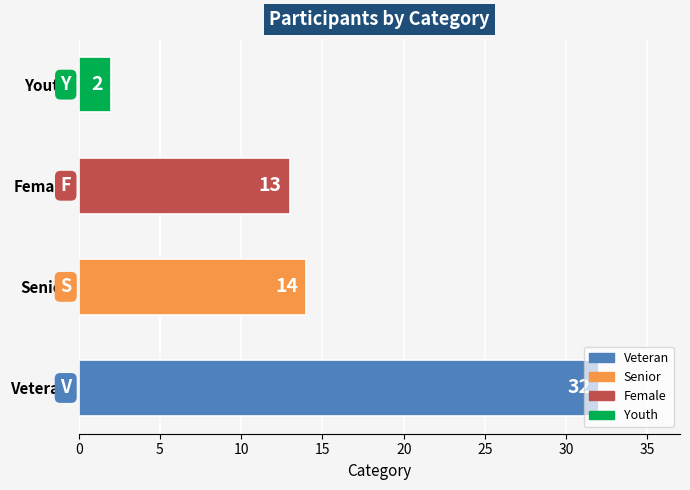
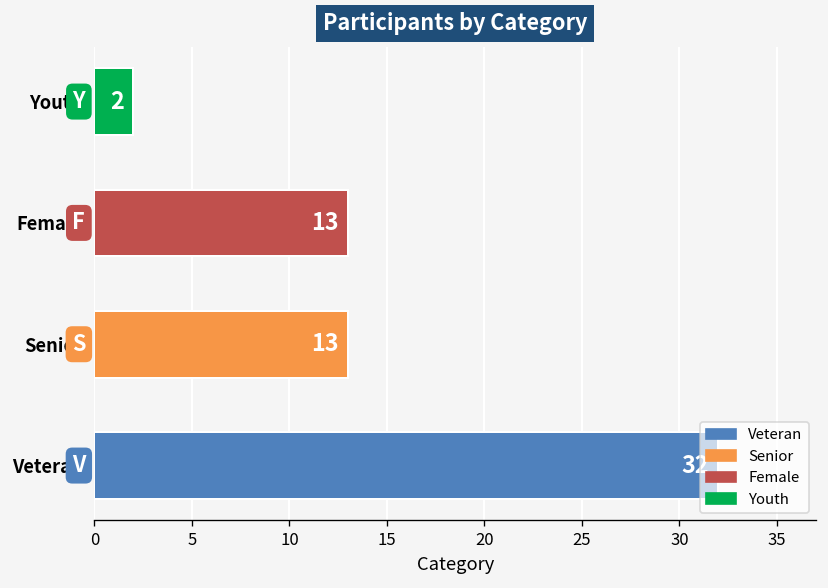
  {
    "Youth": 2,
    "Female": 13,
-   "Senior": 14
+   "Senior": 13
  }
